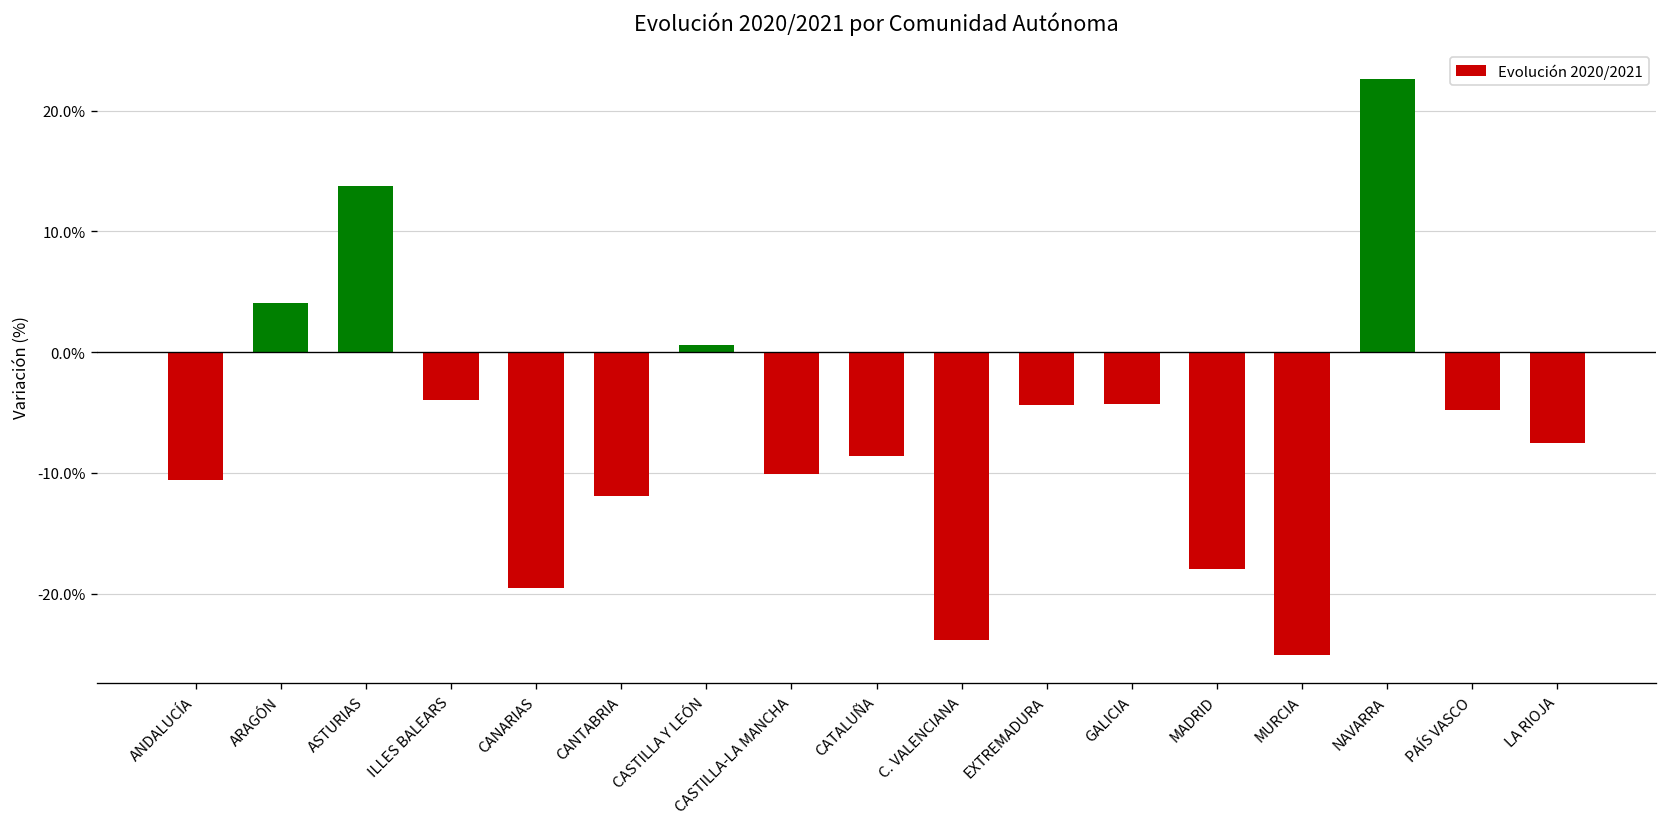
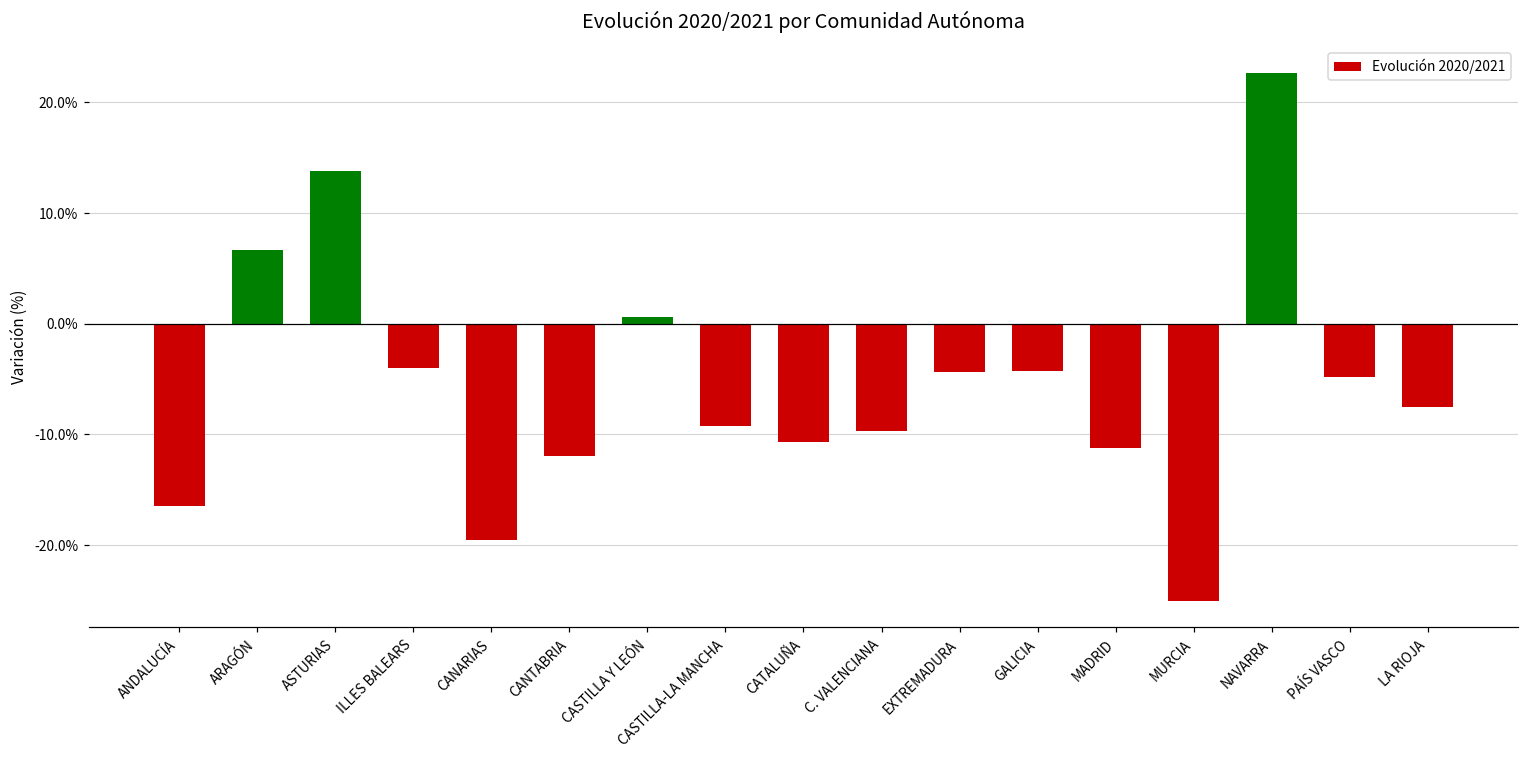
  {
-   "ANDALUCÍA": "-10.6%",
-   "ARAGÓN": "4.1%",
+   "ANDALUCÍA": "-16.4%",
+   "ARAGÓN": "6.6%",
    "ASTURIAS": "13.8%",
    "ILLES BALEARS": "-4.0%",
    "CANARIAS": "-19.6%",
    "CANTABRIA": "-11.9%",
    "CASTILLA Y LEÓN": "0.6%",
-   "CASTILLA-LA MANCHA": "-10.1%",
-   "CATALUÑA": "-8.6%",
-   "C. VALENCIANA": "-23.8%",
+   "CASTILLA-LA MANCHA": "-9.2%",
+   "CATALUÑA": "-10.7%",
+   "C. VALENCIANA": "-9.7%",
    "EXTREMADURA": "-4.4%",
    "GALICIA": "-4.3%",
-   "MADRID": "-18.0%",
+   "MADRID": "-11.3%",
    "MURCIA": "-25.1%",
    "NAVARRA": "22.7%",
    "PAÍS VASCO": "-4.8%",
    "LA RIOJA": "-7.5%"
  }
